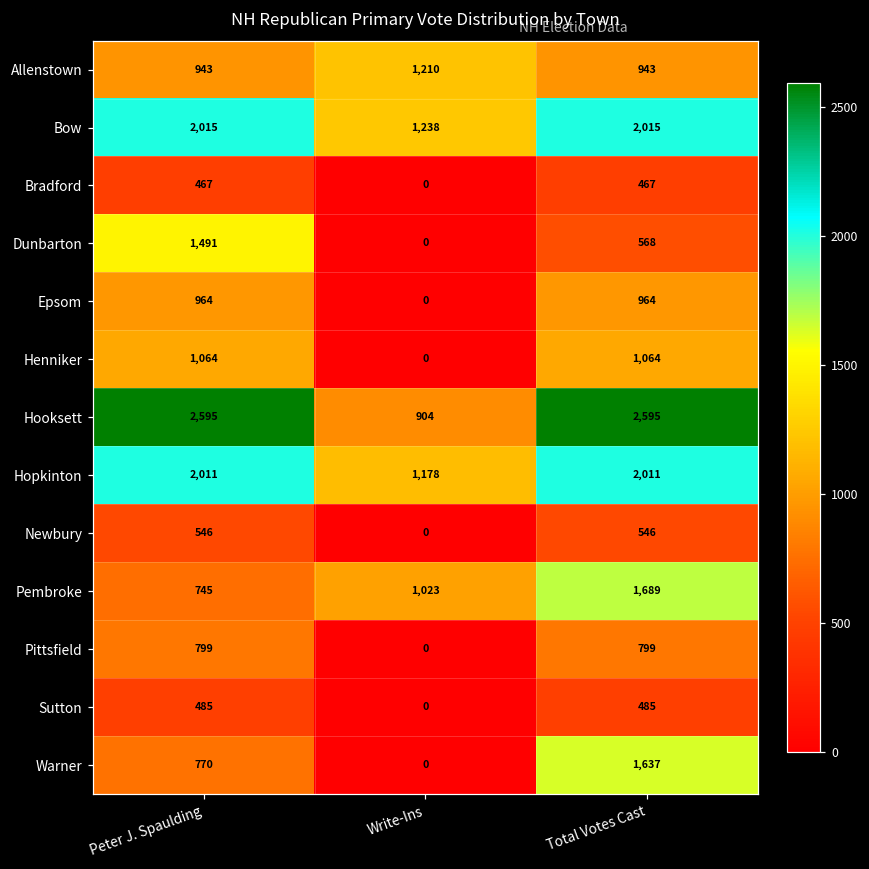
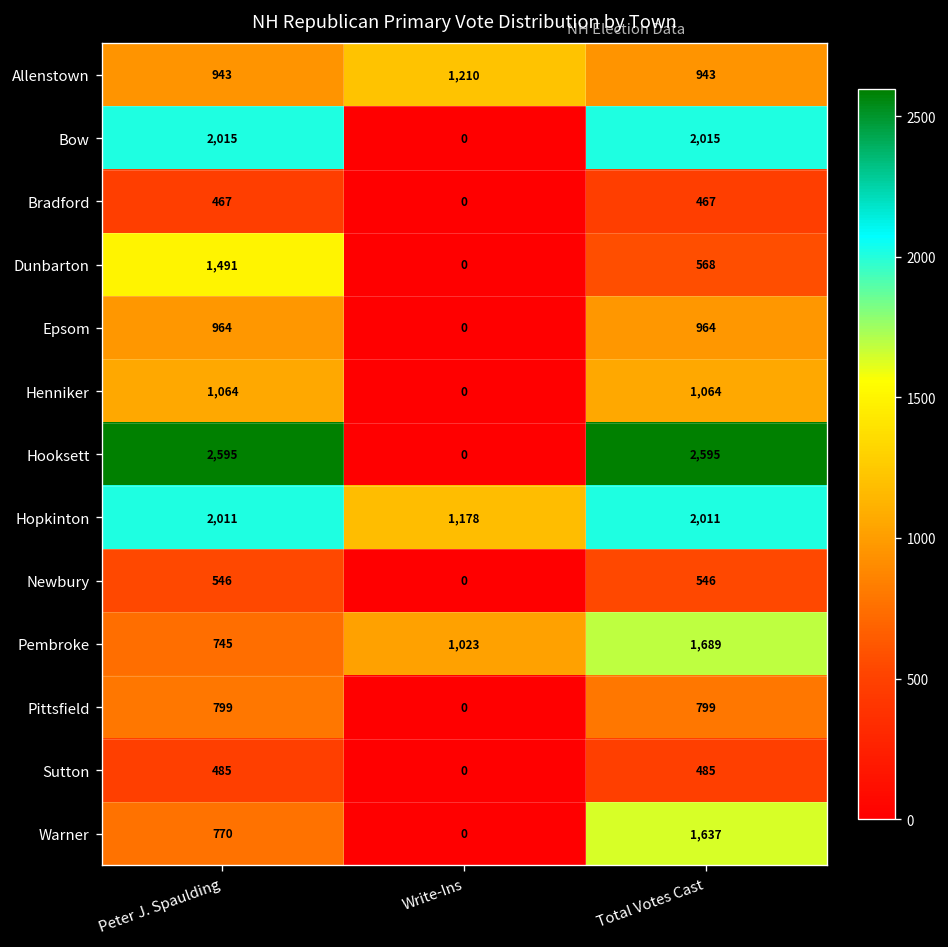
  {
    "Allenstown": {
      "Peter J. Spaulding": "943",
      "Write-Ins": "1,210",
      "Total Votes Cast": "943"
    },
    "Bow": {
      "Peter J. Spaulding": "2,015",
-     "Write-Ins": "1,238",
+     "Write-Ins": "0",
      "Total Votes Cast": "2,015"
    },
    "Bradford": {
      "Peter J. Spaulding": "467",
      "Write-Ins": "0",
      "Total Votes Cast": "467"
    },
    "Dunbarton": {
      "Peter J. Spaulding": "1,491",
      "Write-Ins": "0",
      "Total Votes Cast": "568"
    },
    "Epsom": {
      "Peter J. Spaulding": "964",
      "Write-Ins": "0",
      "Total Votes Cast": "964"
    },
    "Henniker": {
      "Peter J. Spaulding": "1,064",
      "Write-Ins": "0",
      "Total Votes Cast": "1,064"
    },
    "Hooksett": {
      "Peter J. Spaulding": "2,595",
-     "Write-Ins": "904",
+     "Write-Ins": "0",
      "Total Votes Cast": "2,595"
    },
    "Hopkinton": {
      "Peter J. Spaulding": "2,011",
      "Write-Ins": "1,178",
      "Total Votes Cast": "2,011"
    },
    "Newbury": {
      "Peter J. Spaulding": "546",
      "Write-Ins": "0",
      "Total Votes Cast": "546"
    },
    "Pembroke": {
      "Peter J. Spaulding": "745",
      "Write-Ins": "1,023",
      "Total Votes Cast": "1,689"
    },
    "Pittsfield": {
      "Peter J. Spaulding": "799",
      "Write-Ins": "0",
      "Total Votes Cast": "799"
    },
    "Sutton": {
      "Peter J. Spaulding": "485",
      "Write-Ins": "0",
      "Total Votes Cast": "485"
    },
    "Warner": {
      "Peter J. Spaulding": "770",
      "Write-Ins": "0",
      "Total Votes Cast": "1,637"
    }
  }
